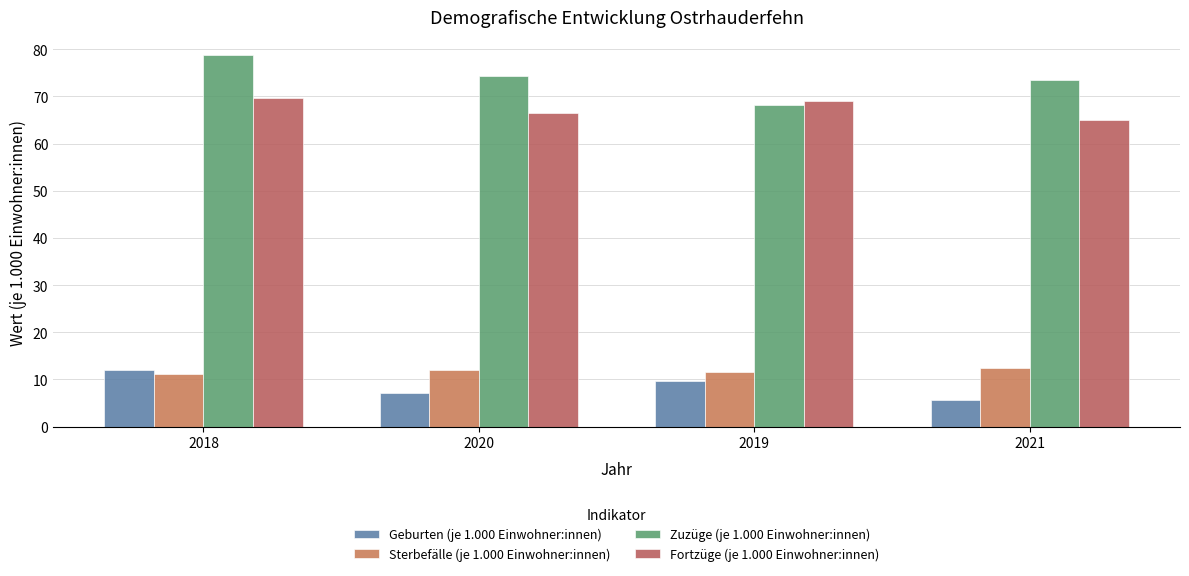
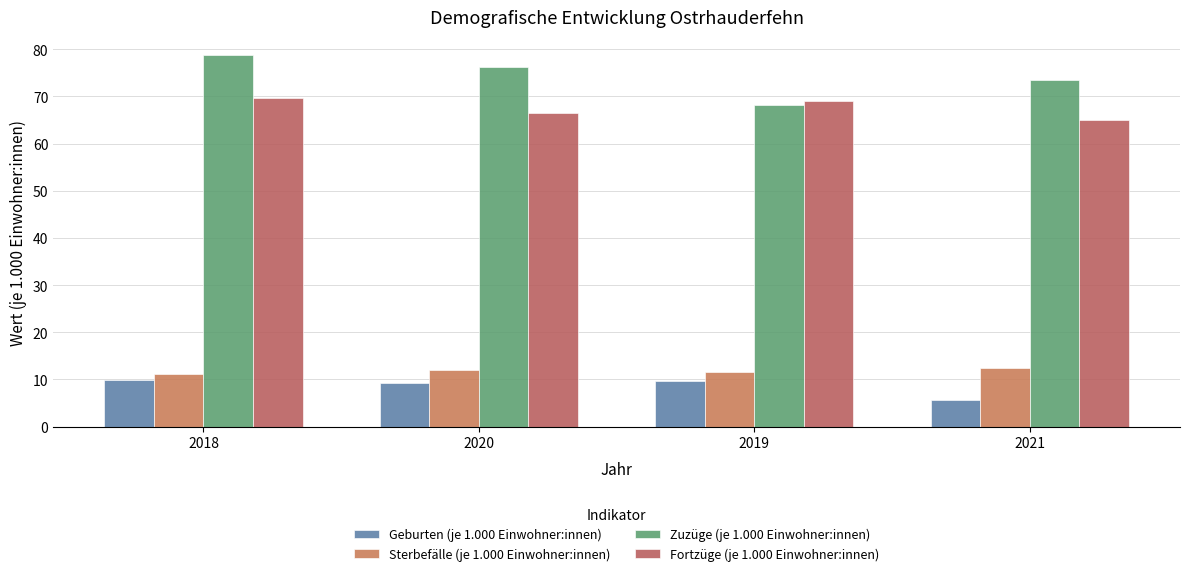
  {
    "Geburten (je 1.000 Einwohner:innen)": {
-     "2018": 12,
-     "2020": 7,
+     "2018": 10,
+     "2020": 9,
      "2019": 10,
      "2021": 6
    },
    "Zuzüge (je 1.000 Einwohner:innen)": {
      "2018": 79,
-     "2020": 74,
+     "2020": 76,
      "2019": 68,
      "2021": 74
    }
  }
